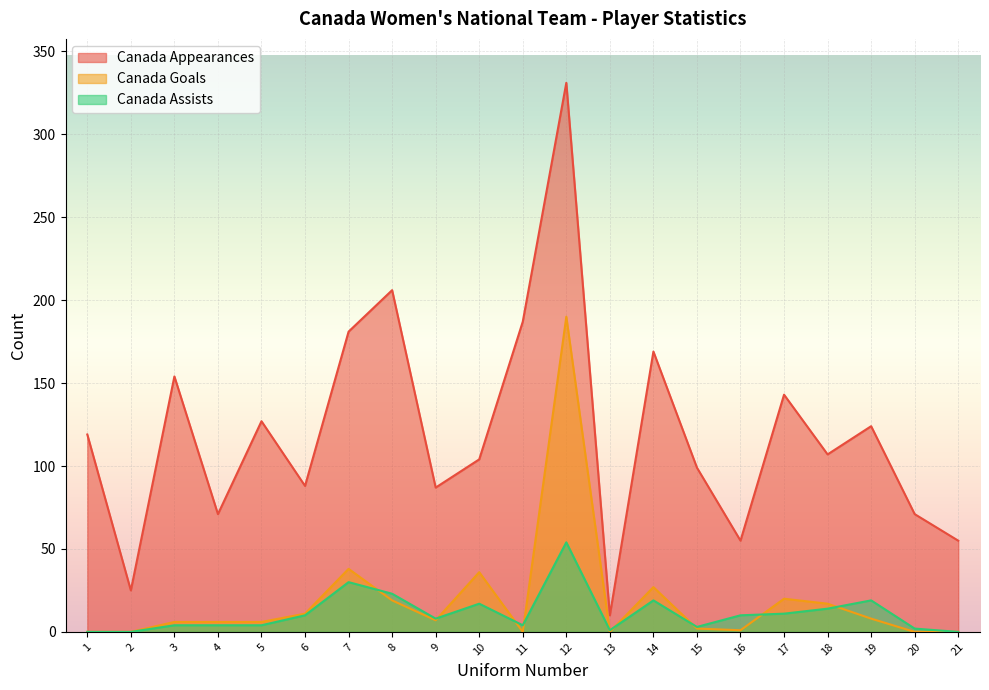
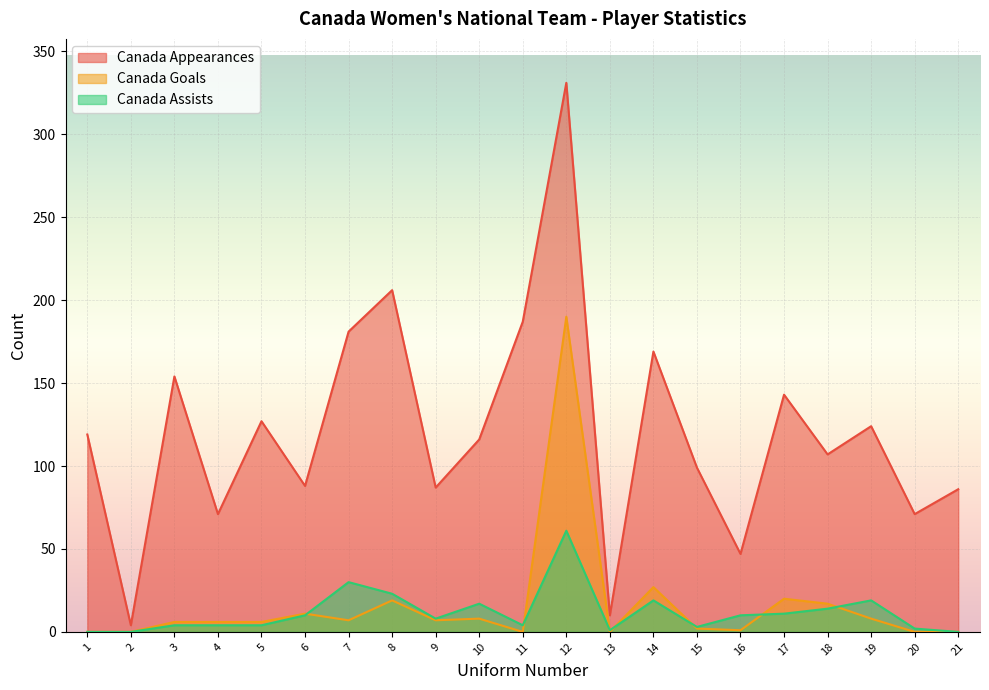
  {
    "Canada Appearances": {
      "1": 119,
-     "2": 25,
+     "2": 4,
      "3": 154,
      "4": 71,
      "5": 127,
      "6": 88,
      "7": 181,
      "8": 206,
      "9": 87,
-     "10": 104,
+     "10": 116,
      "11": 187,
      "12": 331,
      "13": 10,
      "14": 169,
      "15": 99,
-     "16": 55,
+     "16": 47,
      "17": 143,
      "18": 107,
      "19": 124,
      "20": 71,
-     "21": 55
+     "21": 86
    },
    "Canada Goals": {
      "3": 6,
      "4": 6,
      "5": 6,
-     "7": 38,
+     "7": 7,
      "8": 19,
-     "10": 36,
+     "10": 8,
      "11": 0,
      "12": 190,
      "14": 27,
      "16": 1,
      "17": 20,
      "18": 17,
      "19": 8,
      "20": 0
    },
    "Canada Assists": {
      "3": 4,
      "4": 4,
      "5": 4,
      "7": 30,
      "8": 23,
      "10": 17,
      "11": 4,
-     "12": 54,
+     "12": 61,
      "14": 19,
      "16": 10,
      "17": 11,
      "18": 14,
      "19": 19,
      "20": 2
    }
  }
